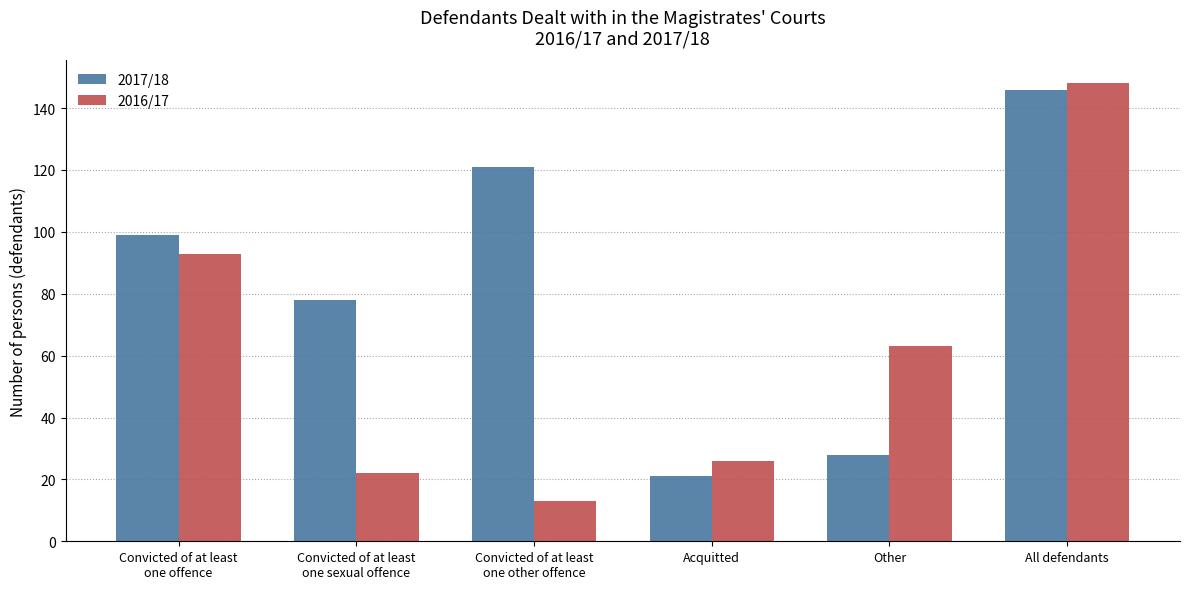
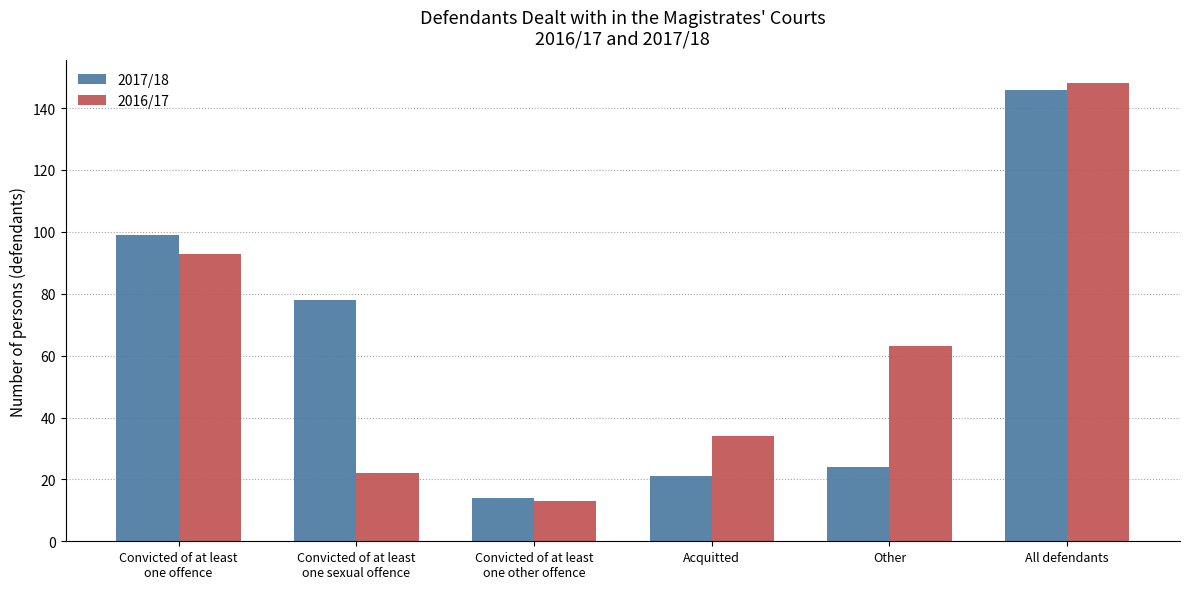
  {
    "2017/18": {
      "Convicted of at least one offence": 99,
      "Convicted of at least one sexual offence": 78,
-     "Convicted of at least one other offence": 121,
+     "Convicted of at least one other offence": 14,
      "Acquitted": 21,
-     "Other": 28,
+     "Other": 24,
      "All defendants": 146
    },
    "2016/17": {
      "Convicted of at least one offence": 93,
      "Convicted of at least one sexual offence": 22,
      "Convicted of at least one other offence": 13,
-     "Acquitted": 26,
+     "Acquitted": 34,
      "Other": 63,
      "All defendants": 148
    }
  }
